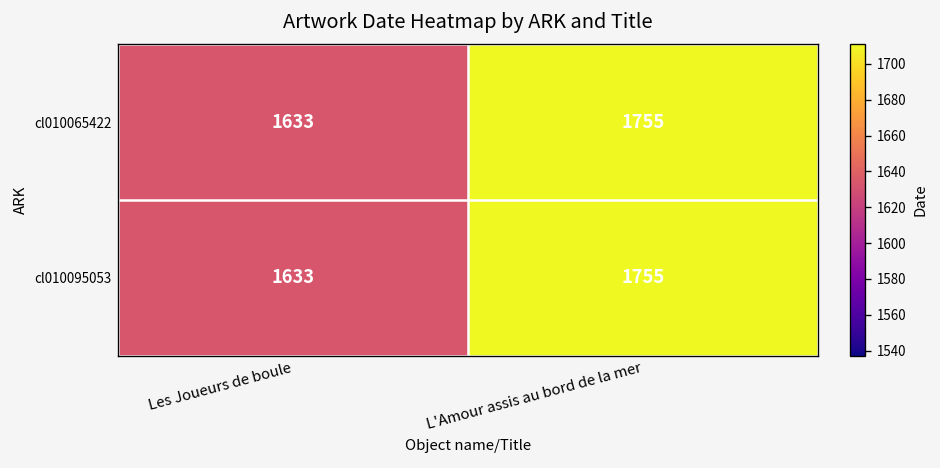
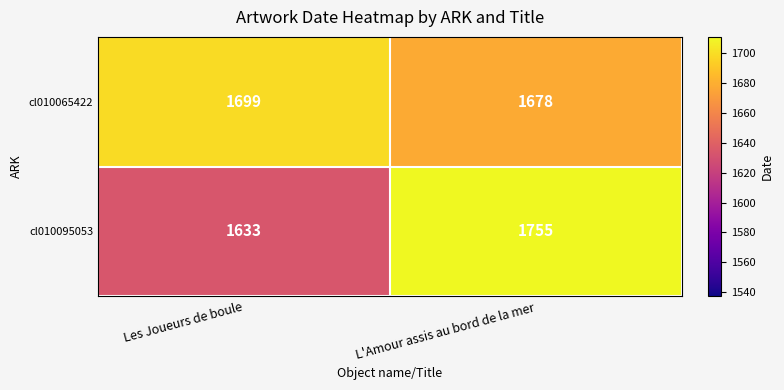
  {
    "cl010065422": {
-     "Les Joueurs de boule": 1633,
-     "L'Amour assis au bord de la mer": 1755
+     "Les Joueurs de boule": 1699,
+     "L'Amour assis au bord de la mer": 1678
    },
    "cl010095053": {
      "Les Joueurs de boule": 1633,
      "L'Amour assis au bord de la mer": 1755
    }
  }
